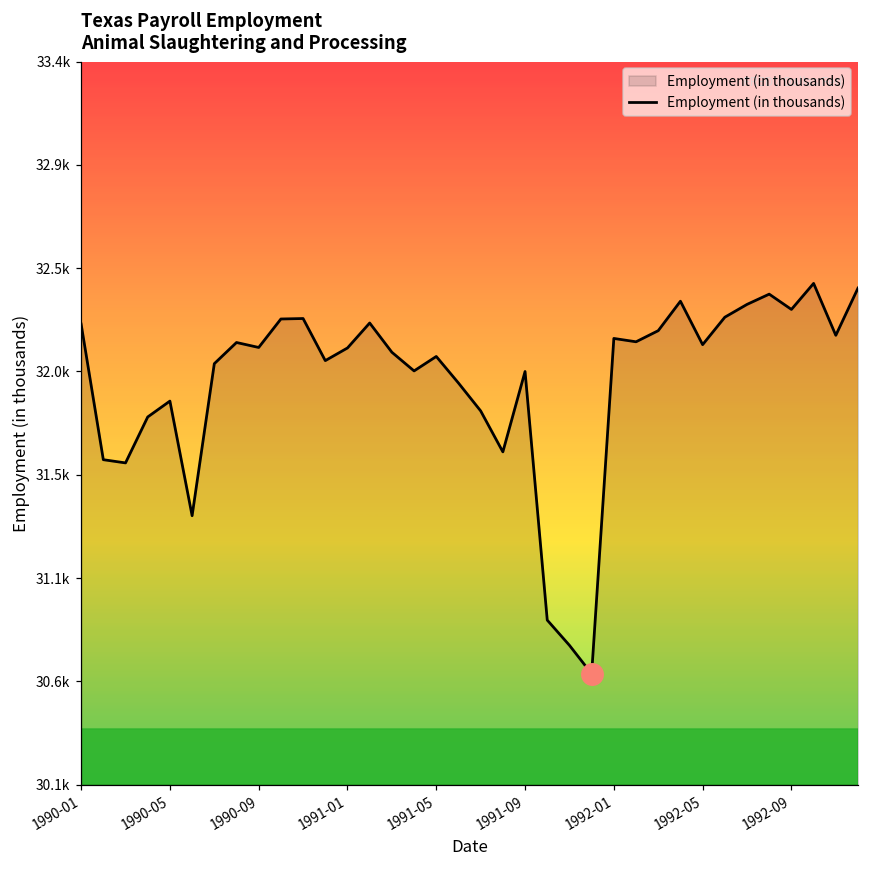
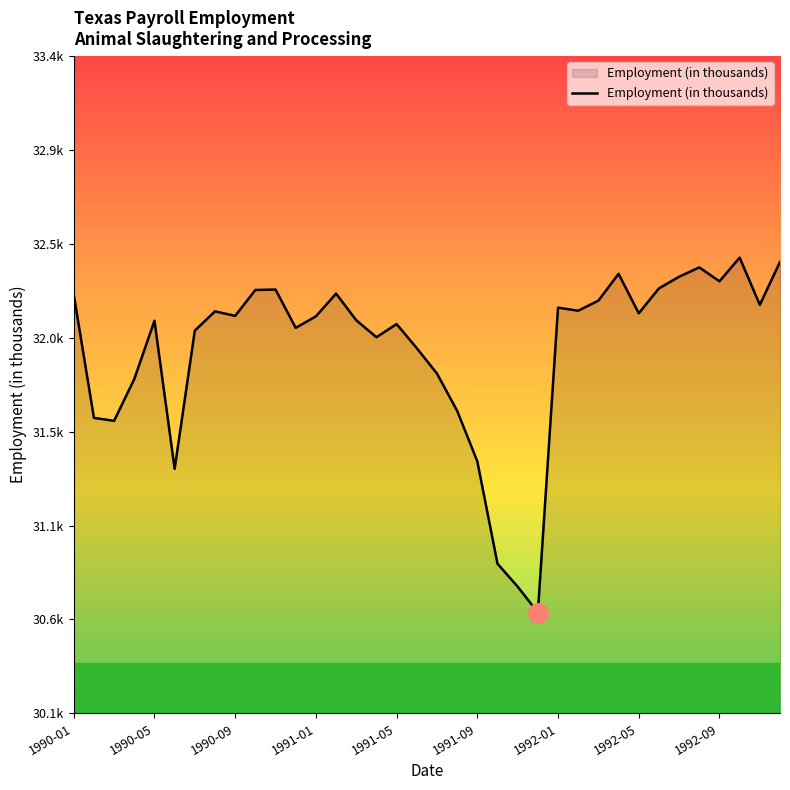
  {
    "Employment (in thousands)": {
      "1990-01": 32210,
-     "1990-05": 31870,
+     "1990-05": 32080,
      "1990-09": 32110,
      "1991-01": 32110,
      "1991-05": 32070,
-     "1991-09": 32000,
+     "1991-09": 31390,
      "1992-01": 32150,
      "1992-05": 32120,
      "1992-09": 32280
    }
  }
